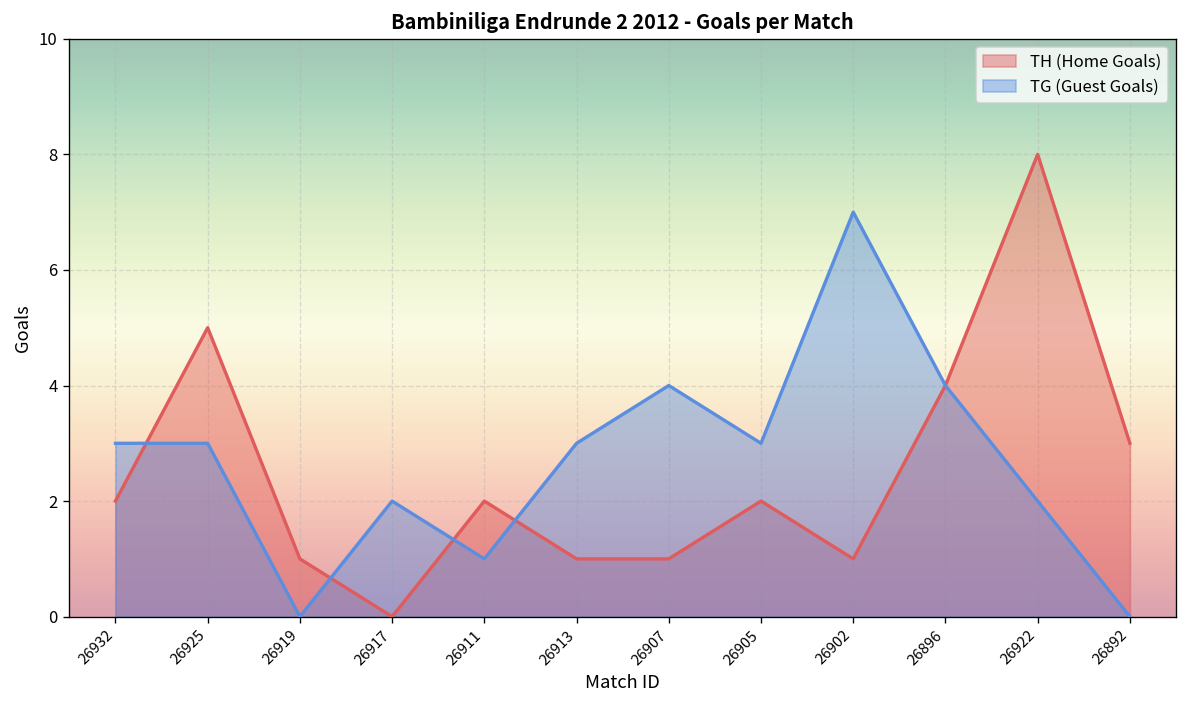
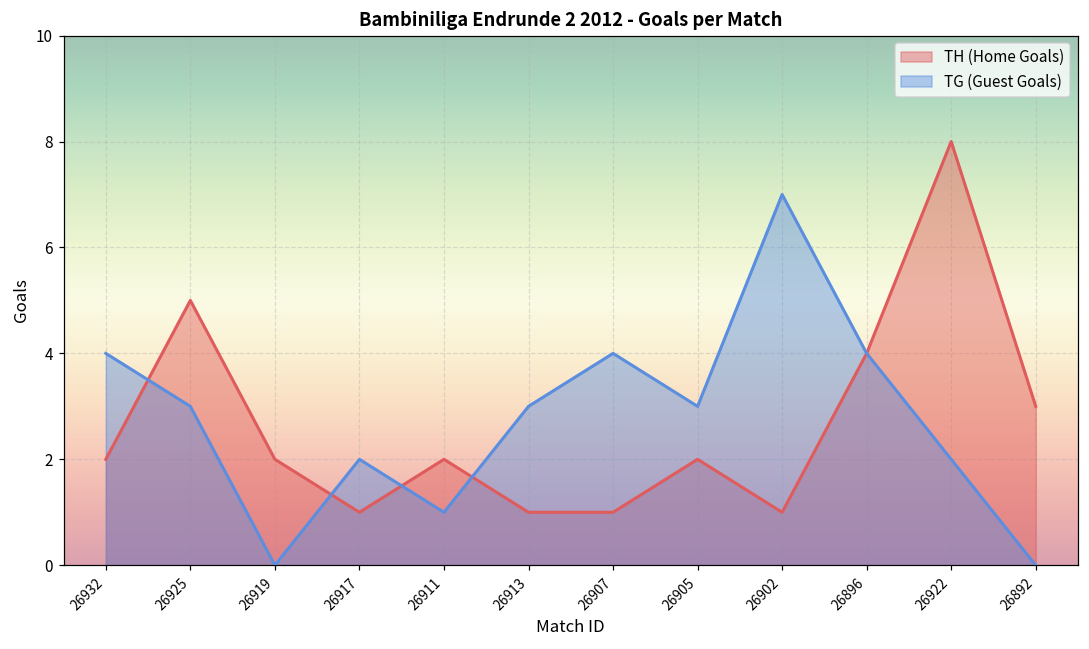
  {
    "TH (Home Goals)": {
      "26932": 2,
      "26925": 5,
-     "26919": 1,
-     "26917": 0,
+     "26919": 2,
+     "26917": 1,
      "26911": 2,
      "26913": 1,
      "26907": 1,
      "26905": 2,
      "26902": 1,
      "26922": 8,
      "26892": 3
    },
    "TG (Guest Goals)": {
-     "26932": 3,
+     "26932": 4,
      "26925": 3,
      "26919": 0,
      "26917": 2,
      "26911": 1,
      "26913": 3,
      "26907": 4,
      "26905": 3,
      "26902": 7,
      "26922": 2,
      "26892": 0
    }
  }
